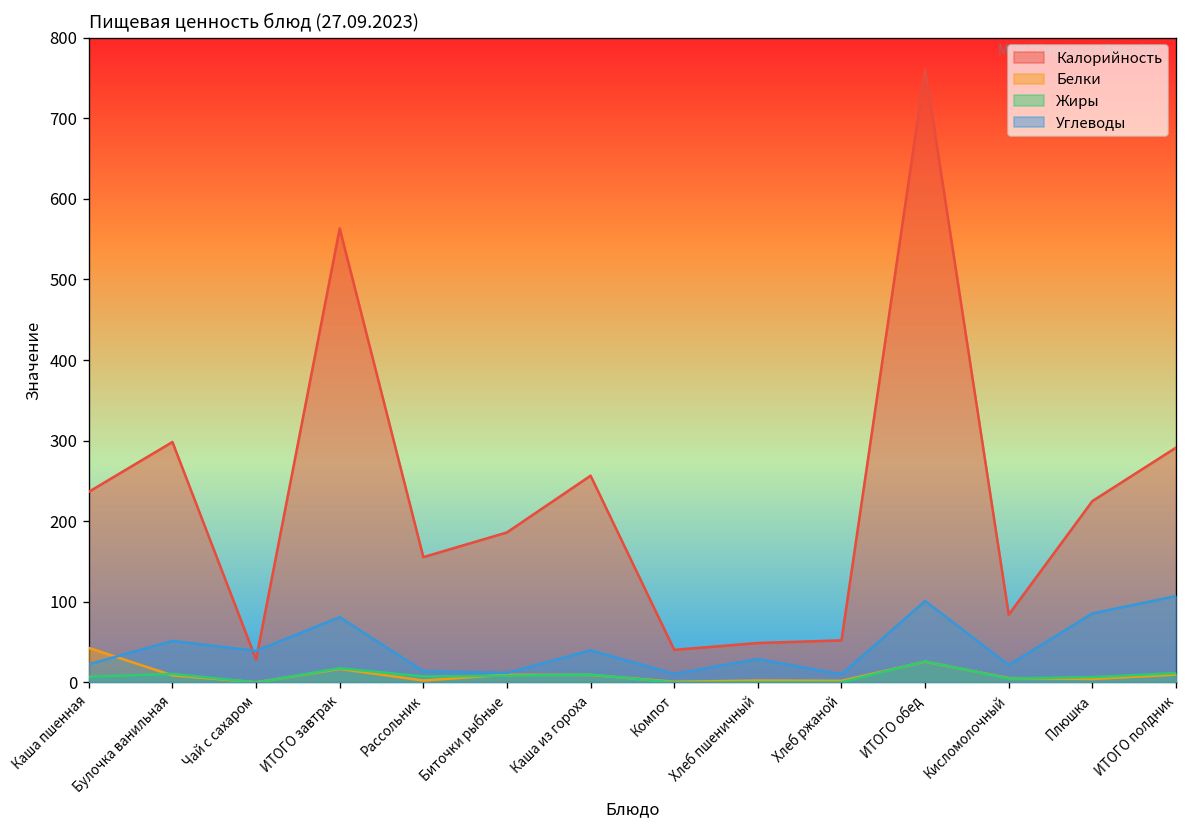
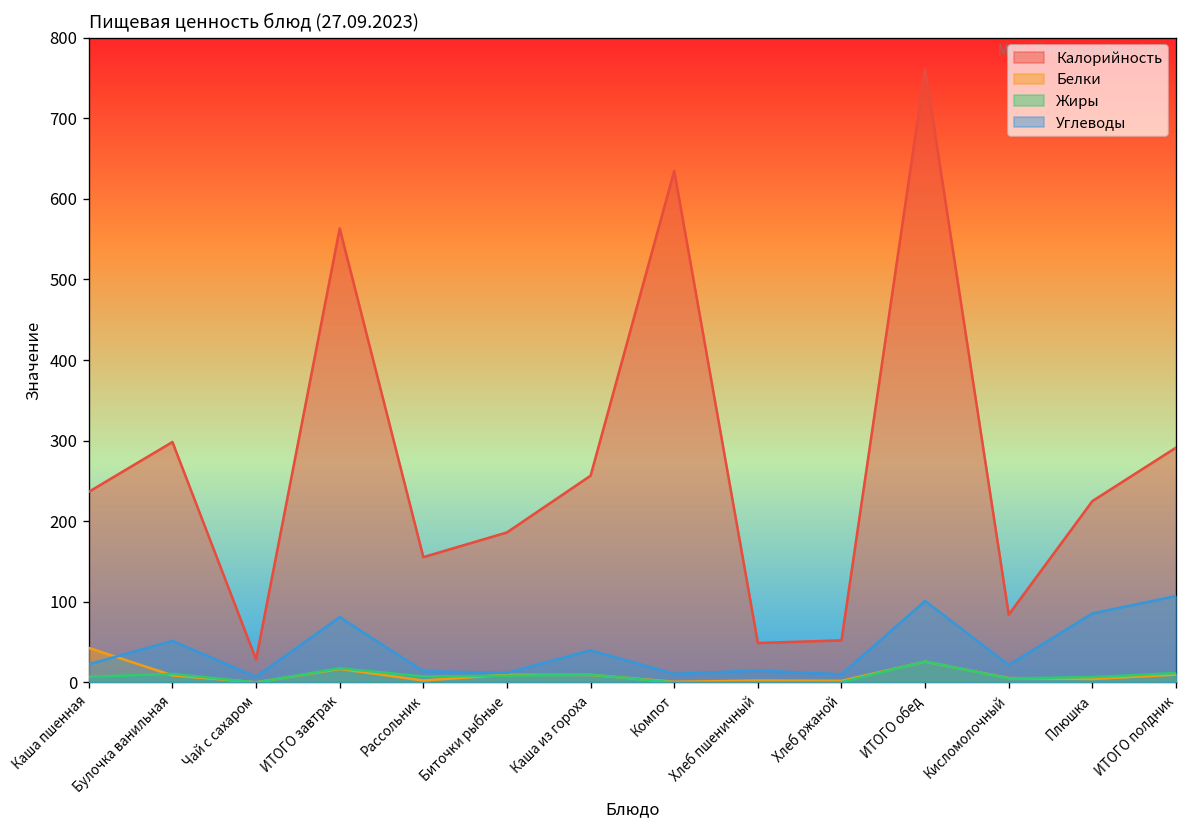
  {
    "Калорийность": {
      "Каша пшенная": 240,
      "Булочка ванильная": 300,
      "Чай с сахаром": 30,
      "ИТОГО завтрак": 560,
      "Рассольник": 160,
      "Биточки рыбные": 190,
      "Каша из гороха": 260,
-     "Компот": 40,
+     "Компот": 630,
      "Хлеб пшеничный": 50,
      "Хлеб ржаной": 50,
      "ИТОГО обед": 760,
      "Кисломолочный": 80,
      "Плюшка": 230,
      "ИТОГО полдник": 290
    },
    "Белки": {
      "Каша пшенная": 40,
      "Рассольник": 0
    },
    "Жиры": {
      "Каша пшенная": 10,
      "Рассольник": 10
    },
    "Углеводы": {
      "Каша пшенная": 20,
      "Булочка ванильная": 50,
-     "Чай с сахаром": 40,
+     "Чай с сахаром": 10,
      "ИТОГО завтрак": 80,
      "Рассольник": 10,
      "Каша из гороха": 40,
      "Компот": 10,
-     "Хлеб пшеничный": 30,
+     "Хлеб пшеничный": 10,
      "Хлеб ржаной": 10,
      "ИТОГО обед": 100,
      "Кисломолочный": 20,
      "Плюшка": 90,
      "ИТОГО полдник": 110
    }
  }
